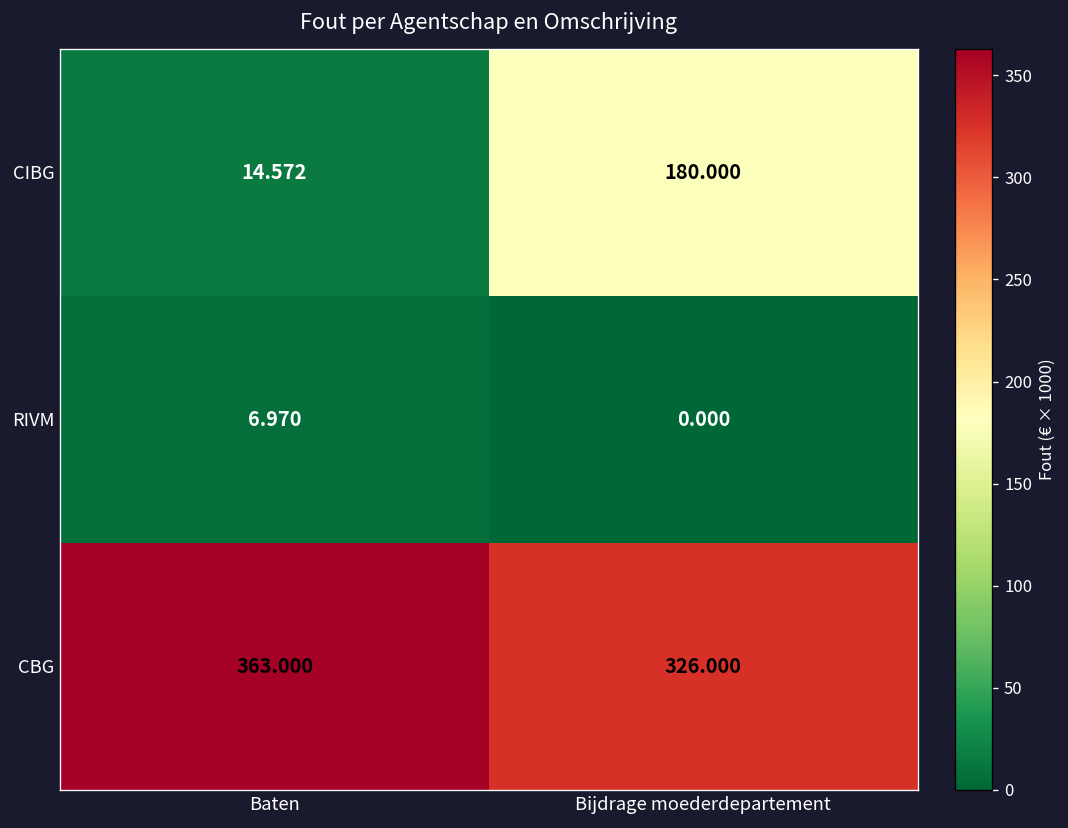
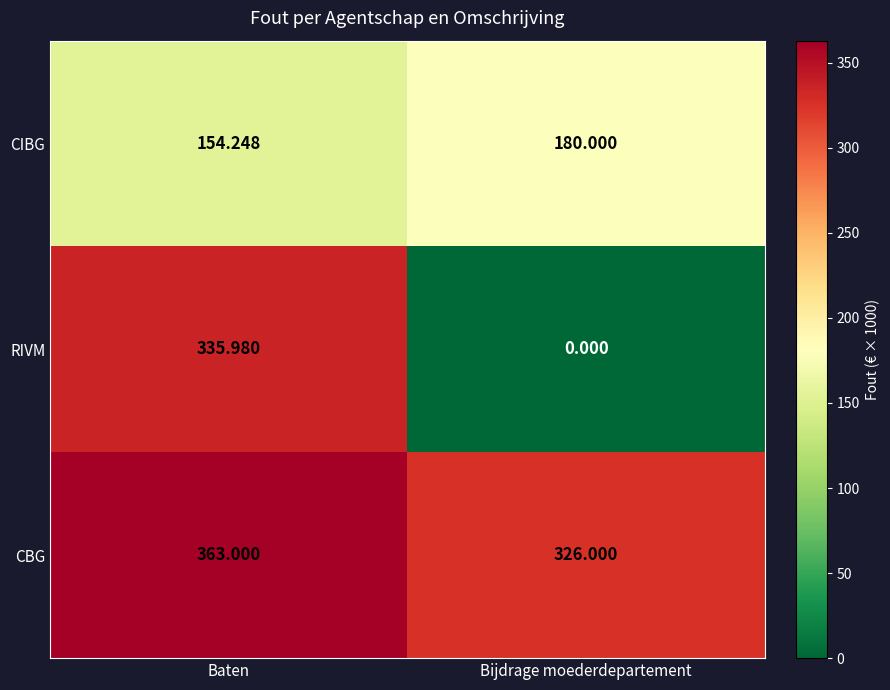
  {
    "CIBG": {
-     "Baten": 14.572,
+     "Baten": 154.248,
      "Bijdrage moederdepartement": 180.000
    },
    "RIVM": {
-     "Baten": 6.970,
+     "Baten": 335.980,
      "Bijdrage moederdepartement": 0.000
    },
    "CBG": {
      "Baten": 363.000,
      "Bijdrage moederdepartement": 326.000
    }
  }
